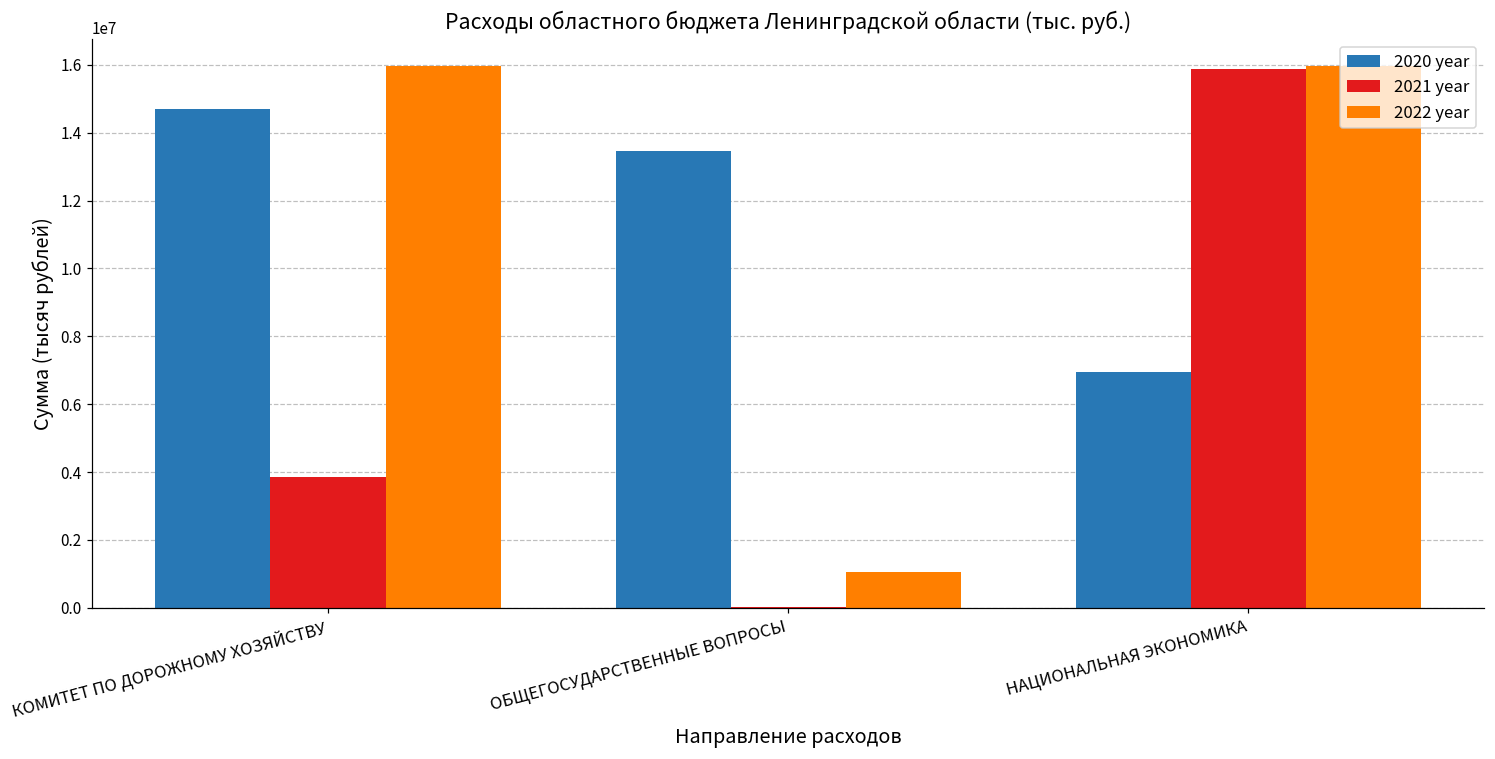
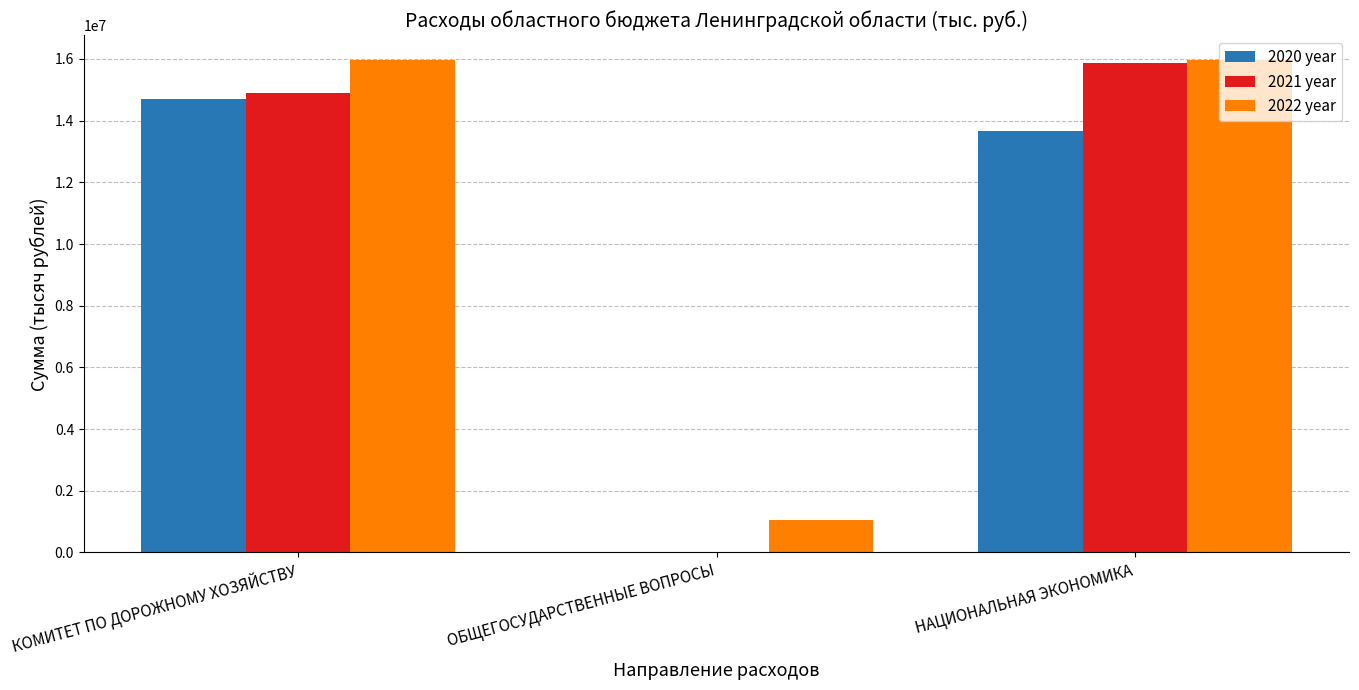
  {
    "2020 year": {
      "КОМИТЕТ ПО ДОРОЖНОМУ ХОЗЯЙСТВУ": 14700000,
-     "ОБЩЕГОСУДАРСТВЕННЫЕ ВОПРОСЫ": 13400000,
-     "НАЦИОНАЛЬНАЯ ЭКОНОМИКА": 6900000
+     "ОБЩЕГОСУДАРСТВЕННЫЕ ВОПРОСЫ": 0,
+     "НАЦИОНАЛЬНАЯ ЭКОНОМИКА": 13700000
    },
    "2021 year": {
-     "КОМИТЕТ ПО ДОРОЖНОМУ ХОЗЯЙСТВУ": 3900000,
+     "КОМИТЕТ ПО ДОРОЖНОМУ ХОЗЯЙСТВУ": 14900000,
      "НАЦИОНАЛЬНАЯ ЭКОНОМИКА": 15900000
    },
    "2022 year": {
      "КОМИТЕТ ПО ДОРОЖНОМУ ХОЗЯЙСТВУ": 16000000,
      "ОБЩЕГОСУДАРСТВЕННЫЕ ВОПРОСЫ": 1000000
    }
  }
